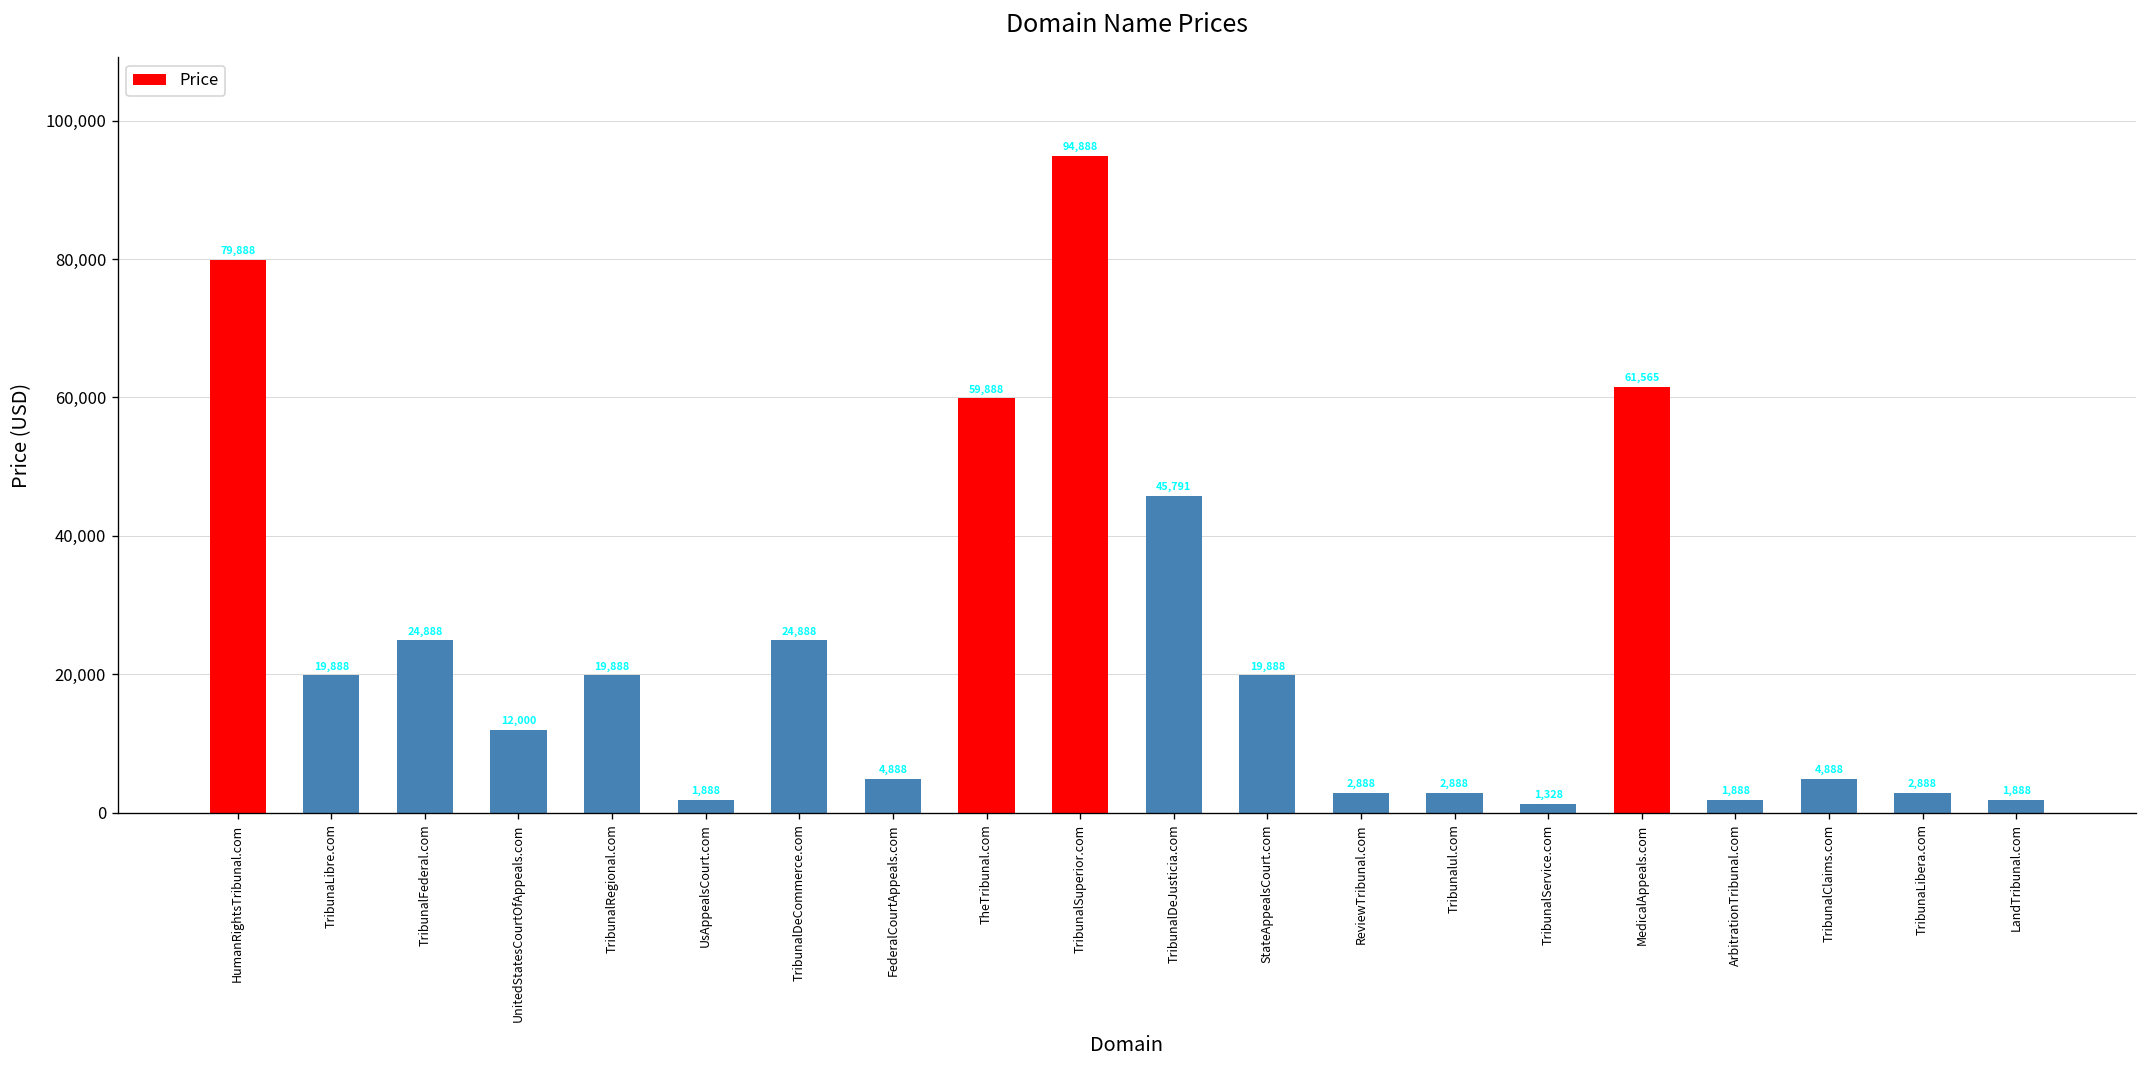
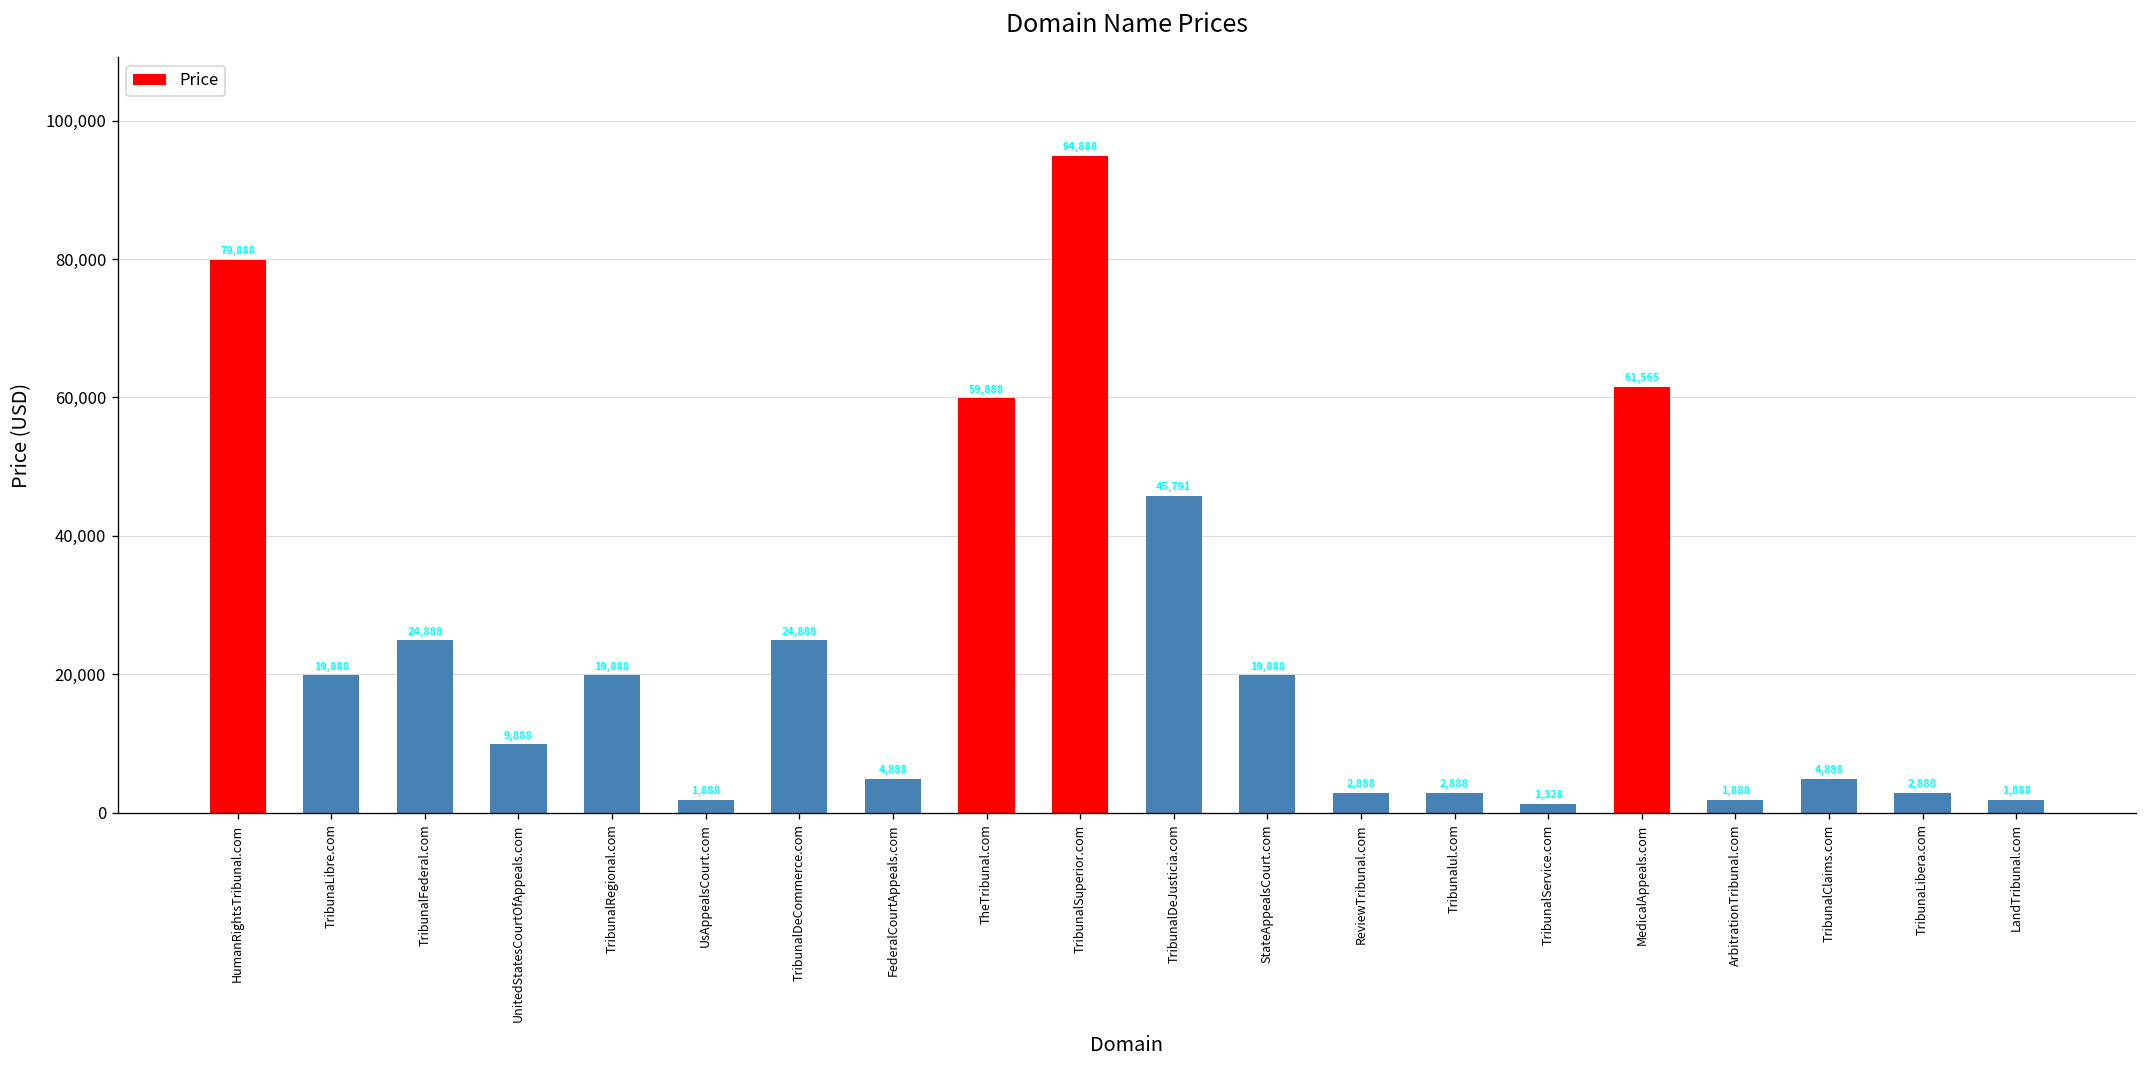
  {
-   "UnitedStatesCourtOfAppeals.com": "12,000"
+   "UnitedStatesCourtOfAppeals.com": "9,888"
  }
